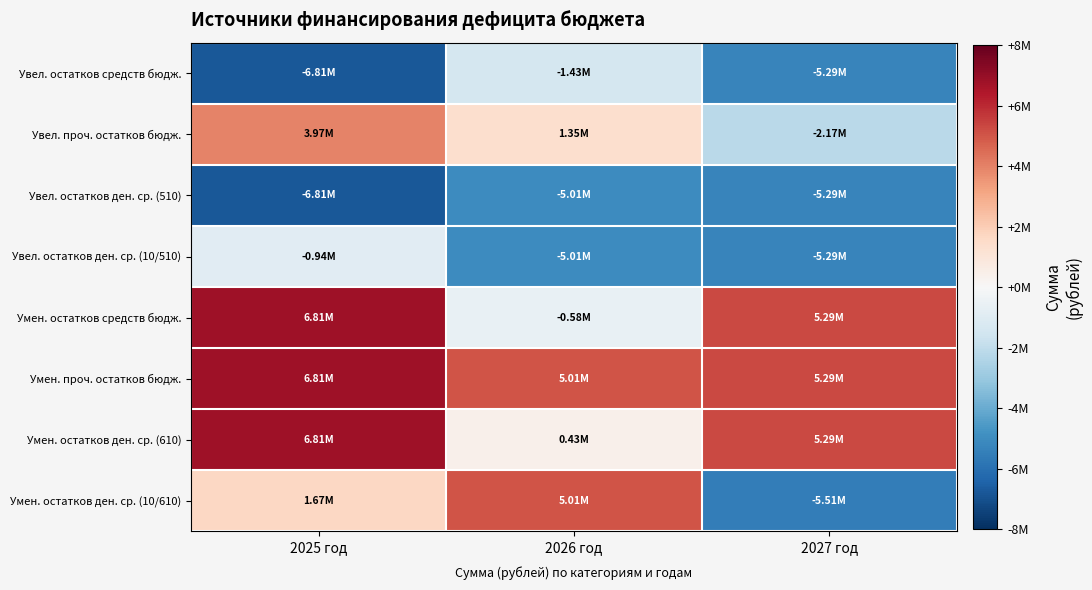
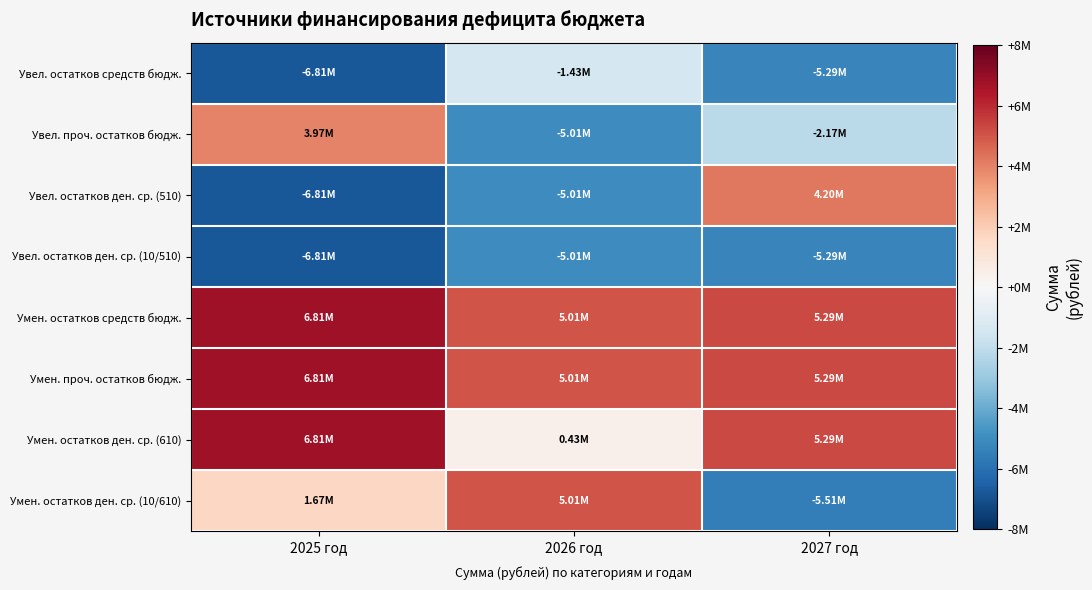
  {
    "Увел. остатков средств бюдж.": {
      "2025 год": "-6.81M",
      "2026 год": "-1.43M",
      "2027 год": "-5.29M"
    },
    "Увел. проч. остатков бюдж.": {
      "2025 год": "3.97M",
-     "2026 год": "1.35M",
+     "2026 год": "-5.01M",
      "2027 год": "-2.17M"
    },
    "Увел. остатков ден. ср. (510)": {
      "2025 год": "-6.81M",
      "2026 год": "-5.01M",
-     "2027 год": "-5.29M"
+     "2027 год": "4.20M"
    },
    "Увел. остатков ден. ср. (10/510)": {
-     "2025 год": "-0.94M",
+     "2025 год": "-6.81M",
      "2026 год": "-5.01M",
      "2027 год": "-5.29M"
    },
    "Умен. остатков средств бюдж.": {
      "2025 год": "6.81M",
-     "2026 год": "-0.58M",
+     "2026 год": "5.01M",
      "2027 год": "5.29M"
    },
    "Умен. проч. остатков бюдж.": {
      "2025 год": "6.81M",
      "2026 год": "5.01M",
      "2027 год": "5.29M"
    },
    "Умен. остатков ден. ср. (610)": {
      "2025 год": "6.81M",
      "2026 год": "0.43M",
      "2027 год": "5.29M"
    },
    "Умен. остатков ден. ср. (10/610)": {
      "2025 год": "1.67M",
      "2026 год": "5.01M",
      "2027 год": "-5.51M"
    }
  }
